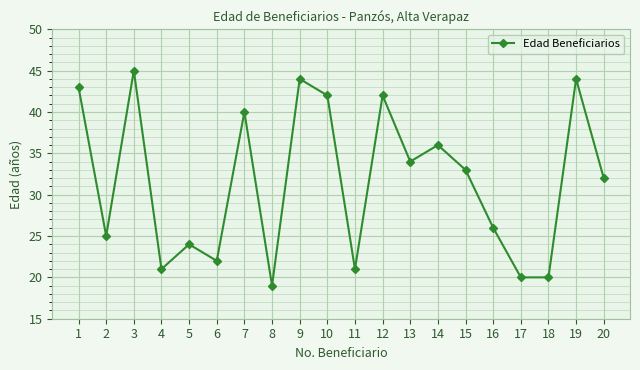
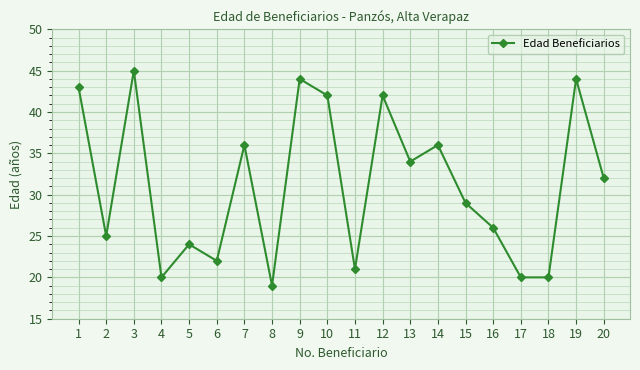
  {
    "1": 43,
    "2": 25,
    "3": 45,
-   "4": 21,
+   "4": 20,
    "5": 24,
    "6": 22,
-   "7": 40,
+   "7": 36,
    "8": 19,
    "9": 44,
    "10": 42,
    "11": 21,
    "12": 42,
    "13": 34,
    "14": 36,
-   "15": 33,
+   "15": 29,
    "16": 26,
    "17": 20,
    "18": 20,
    "19": 44,
    "20": 32
  }
